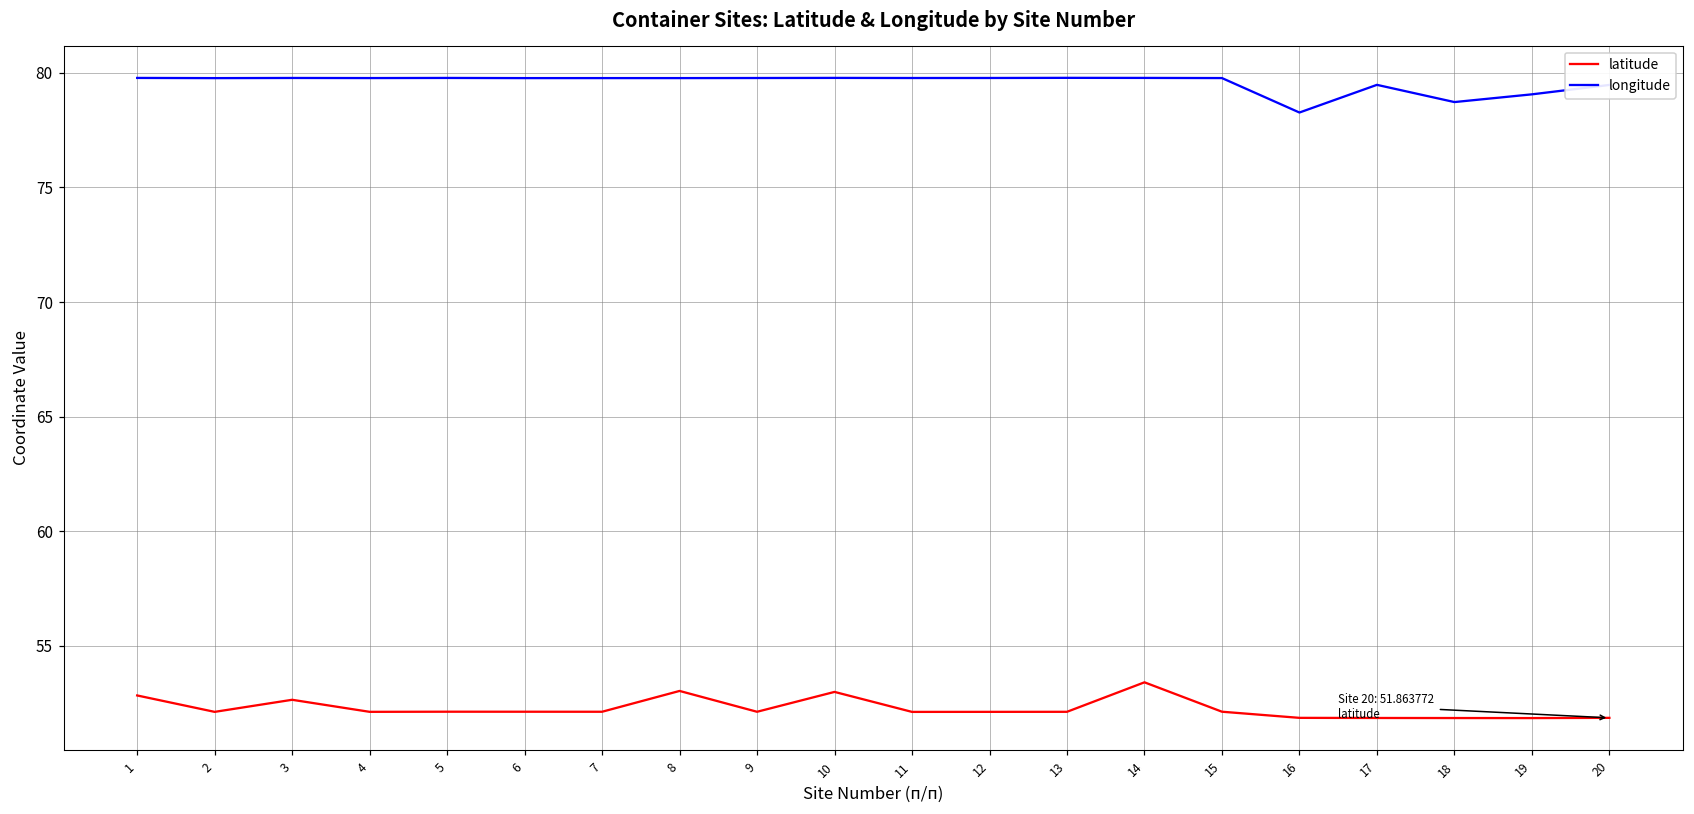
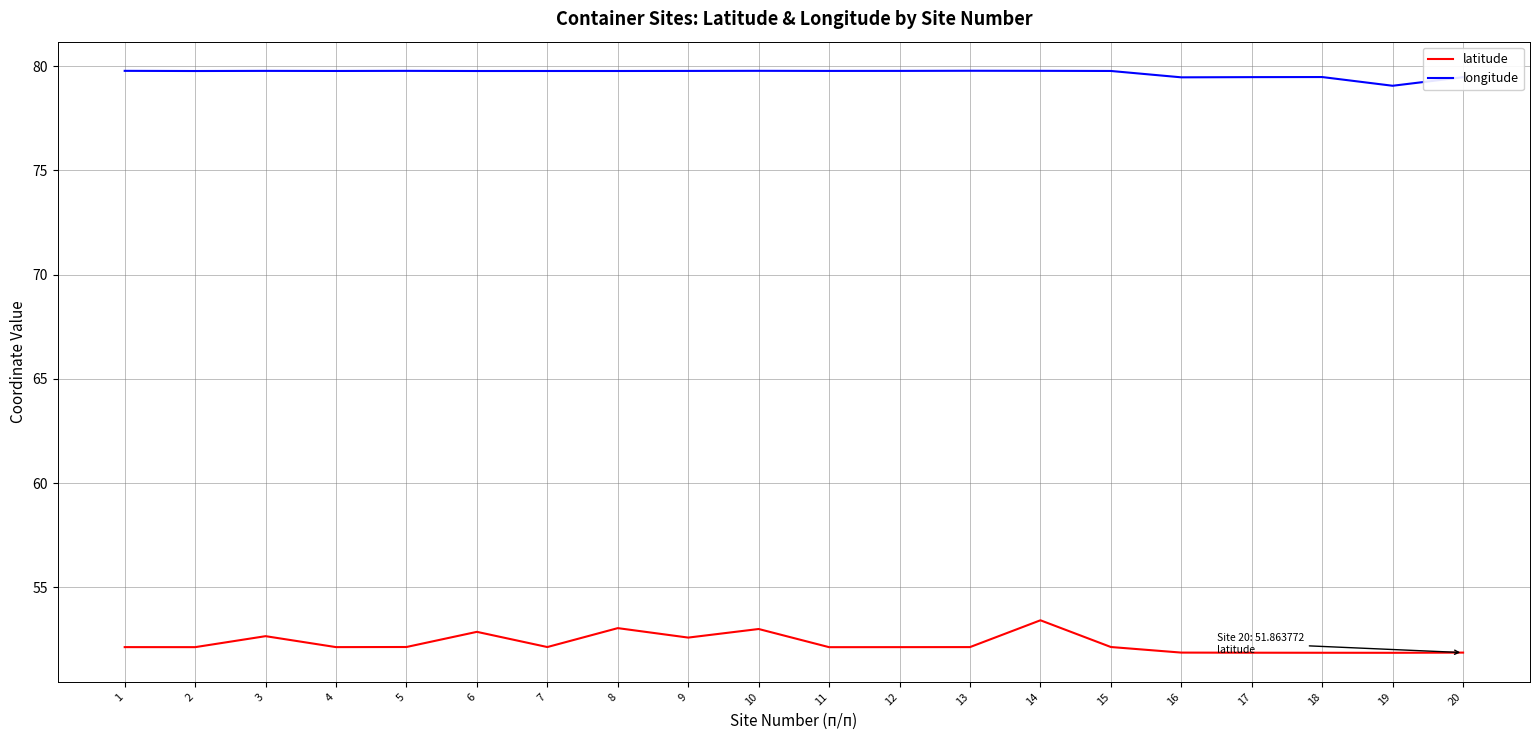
  {
    "latitude": {
-     "1": 52.8,
+     "1": 52.1,
      "2": 52.1,
      "3": 52.7,
      "4": 52.1,
      "5": 52.1,
-     "6": 52.1,
+     "6": 52.9,
      "7": 52.1,
      "8": 53.0,
-     "9": 52.1,
+     "9": 52.6,
      "10": 53.0,
      "11": 52.1,
      "12": 52.1,
      "13": 52.1,
      "14": 53.4,
      "15": 52.1,
      "16": 51.9,
      "20": 51.9
    },
    "longitude": {
      "1": 79.8,
      "2": 79.8,
      "3": 79.8,
      "4": 79.8,
      "5": 79.8,
      "6": 79.8,
      "7": 79.8,
      "8": 79.8,
      "9": 79.8,
      "10": 79.8,
      "11": 79.8,
      "12": 79.8,
      "13": 79.8,
      "14": 79.8,
      "15": 79.8,
-     "16": 78.3,
+     "16": 79.5,
      "17": 79.5,
-     "18": 78.7,
+     "18": 79.5,
      "19": 79.1
    }
  }
